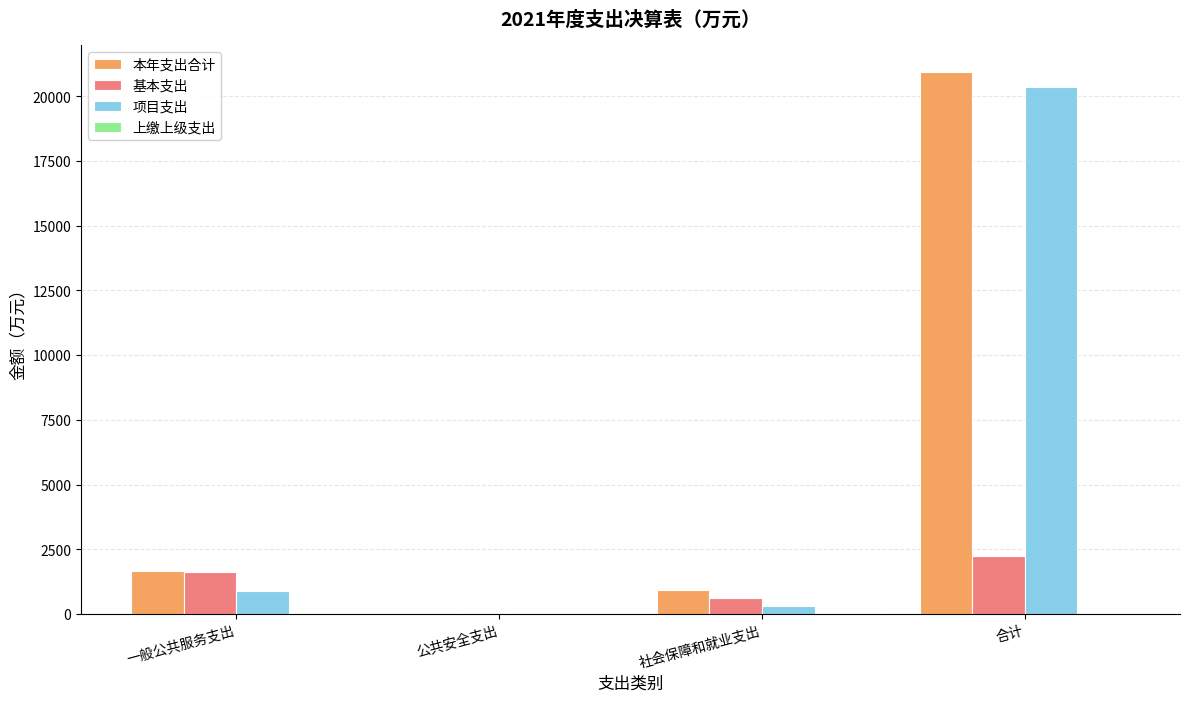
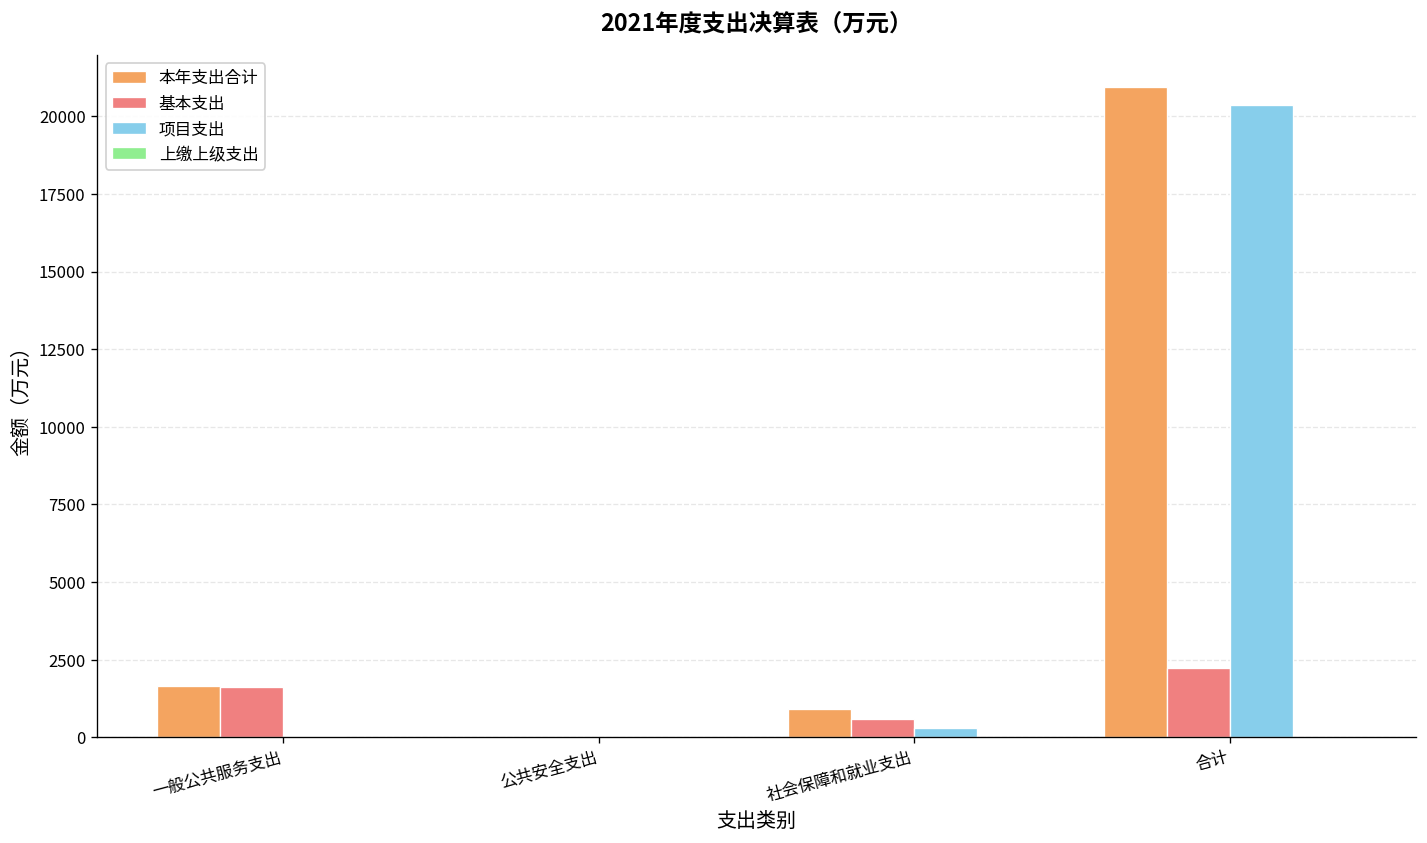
  {
    "项目支出": {
-     "一般公共服务支出": 900,
+     "一般公共服务支出": 0,
      "社会保障和就业支出": 300,
      "合计": 20400
    },
    "上缴上级支出": {
      "一般公共服务支出": 0,
      "公共安全支出": 0,
      "社会保障和就业支出": 0,
      "合计": 0
    }
  }
